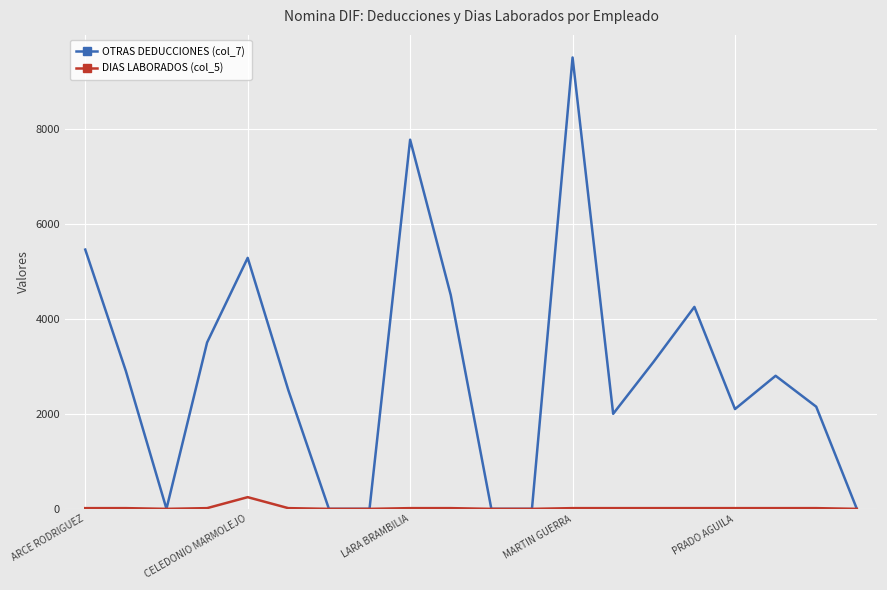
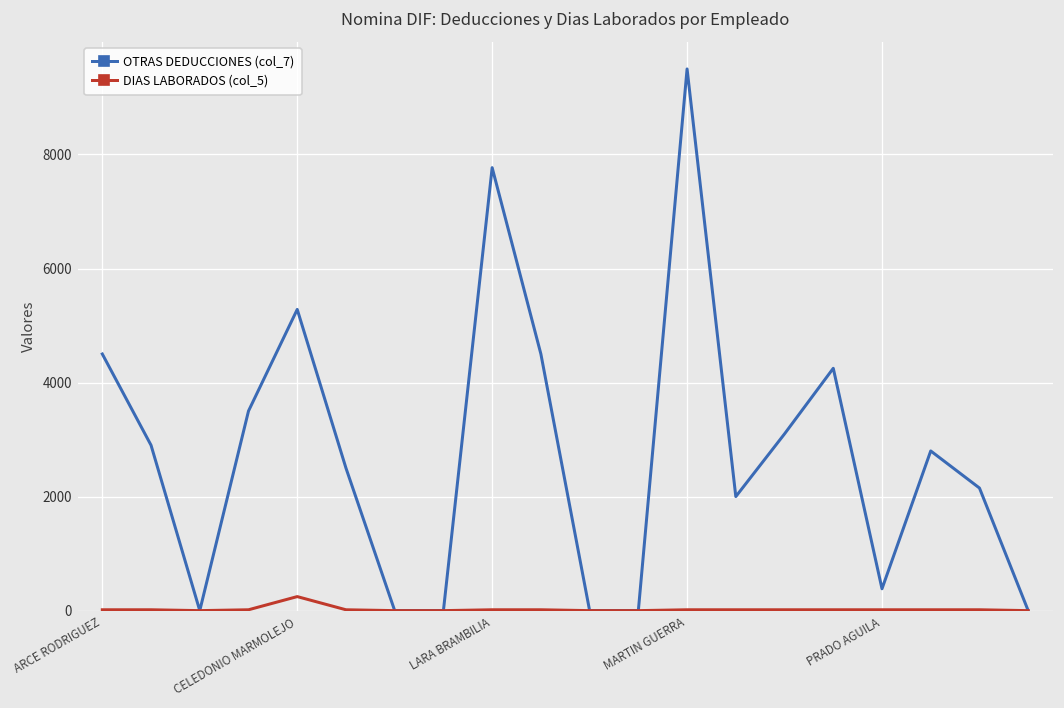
  {
    "OTRAS DEDUCCIONES (col_7)": {
-     "ARCE RODRIGUEZ": 5500,
+     "ARCE RODRIGUEZ": 4500,
      "CELEDONIO MARMOLEJO": 5300,
      "LARA BRAMBILIA": 7800,
      "MARTIN GUERRA": 9500,
-     "PRADO AGUILA": 2100
+     "PRADO AGUILA": 400
    },
    "DIAS LABORADOS (col_5)": {
      "ARCE RODRIGUEZ": 0,
      "CELEDONIO MARMOLEJO": 200,
      "LARA BRAMBILIA": 0,
      "MARTIN GUERRA": 0,
      "PRADO AGUILA": 0
    }
  }
